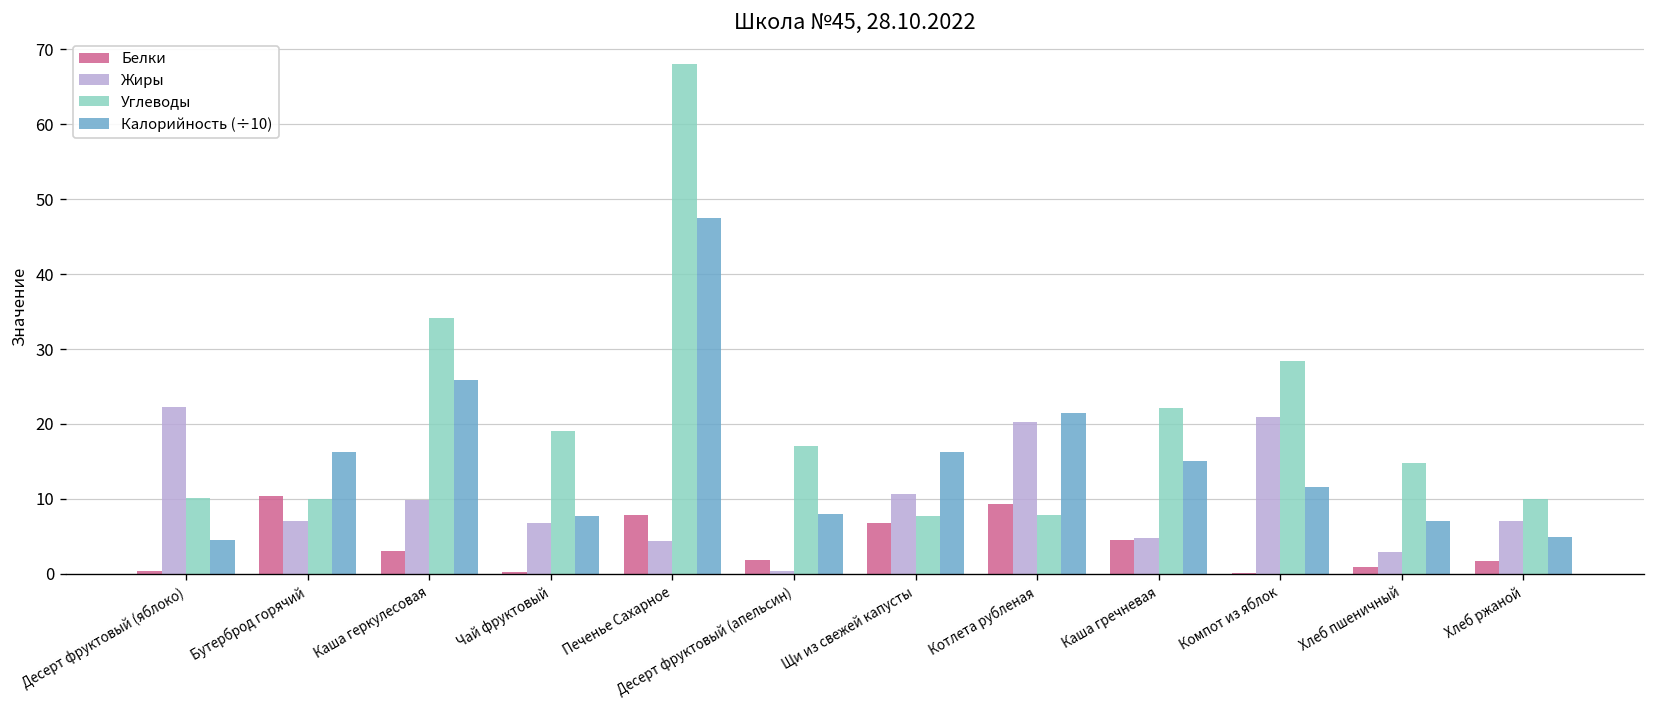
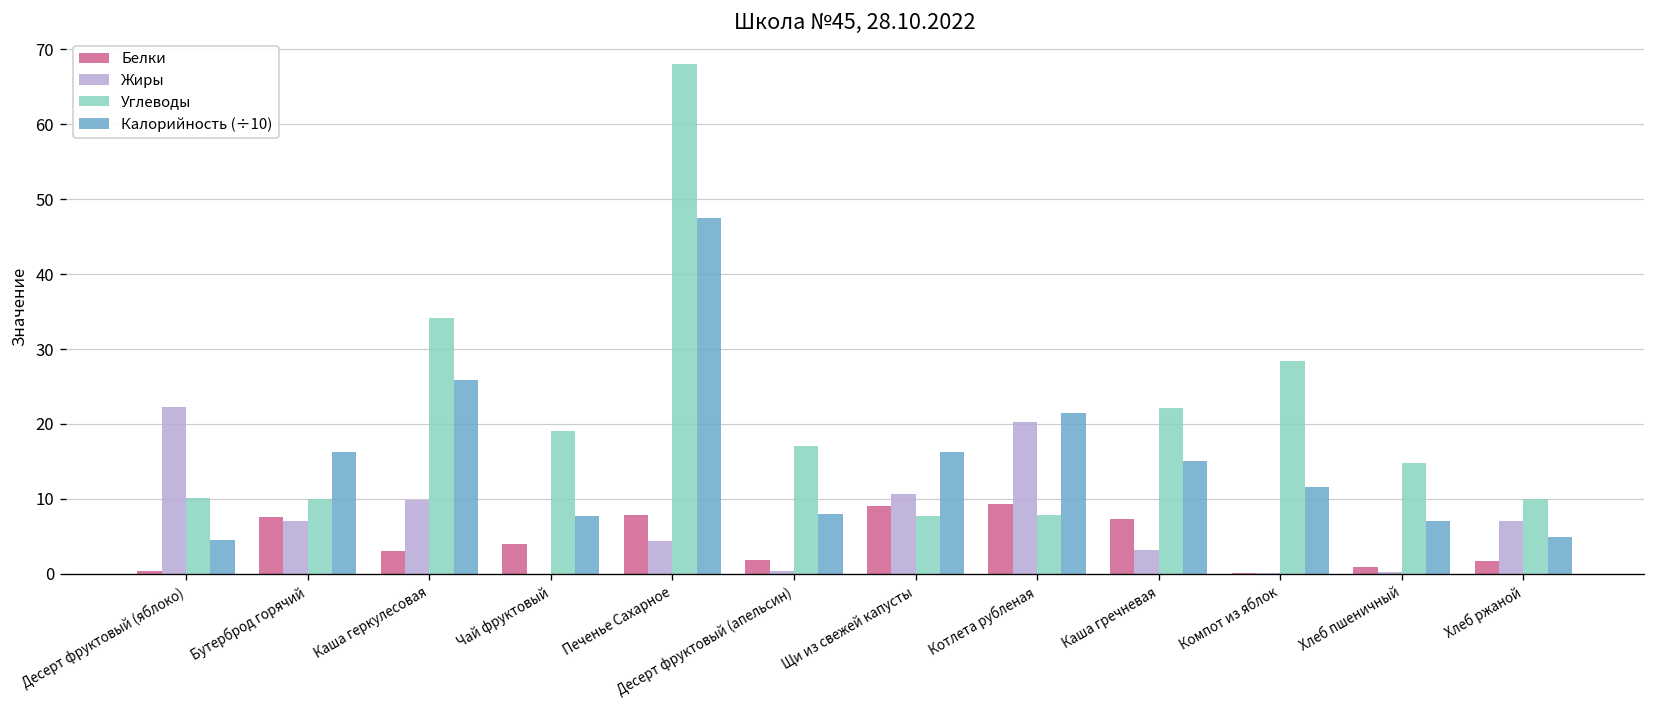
  {
    "Белки": {
-     "Бутерброд горячий": 10,
+     "Бутерброд горячий": 8,
      "Каша геркулесовая": 3,
-     "Чай фруктовый": 0,
+     "Чай фруктовый": 4,
      "Печенье Сахарное": 8,
      "Десерт фруктовый (апельсин)": 2,
-     "Щи из свежей капусты": 7,
+     "Щи из свежей капусты": 9,
      "Котлета рубленая": 9,
-     "Каша гречневая": 5,
+     "Каша гречневая": 7,
      "Хлеб пшеничный": 1,
      "Хлеб ржаной": 2
    },
    "Жиры": {
      "Десерт фруктовый (яблоко)": 22,
      "Бутерброд горячий": 7,
      "Каша геркулесовая": 10,
-     "Чай фруктовый": 7,
+     "Чай фруктовый": 0,
      "Печенье Сахарное": 4,
      "Десерт фруктовый (апельсин)": 0,
      "Щи из свежей капусты": 11,
      "Котлета рубленая": 20,
-     "Каша гречневая": 5,
-     "Компот из яблок": 21,
-     "Хлеб пшеничный": 3,
+     "Каша гречневая": 3,
+     "Компот из яблок": 0,
+     "Хлеб пшеничный": 0,
      "Хлеб ржаной": 7
    }
  }
